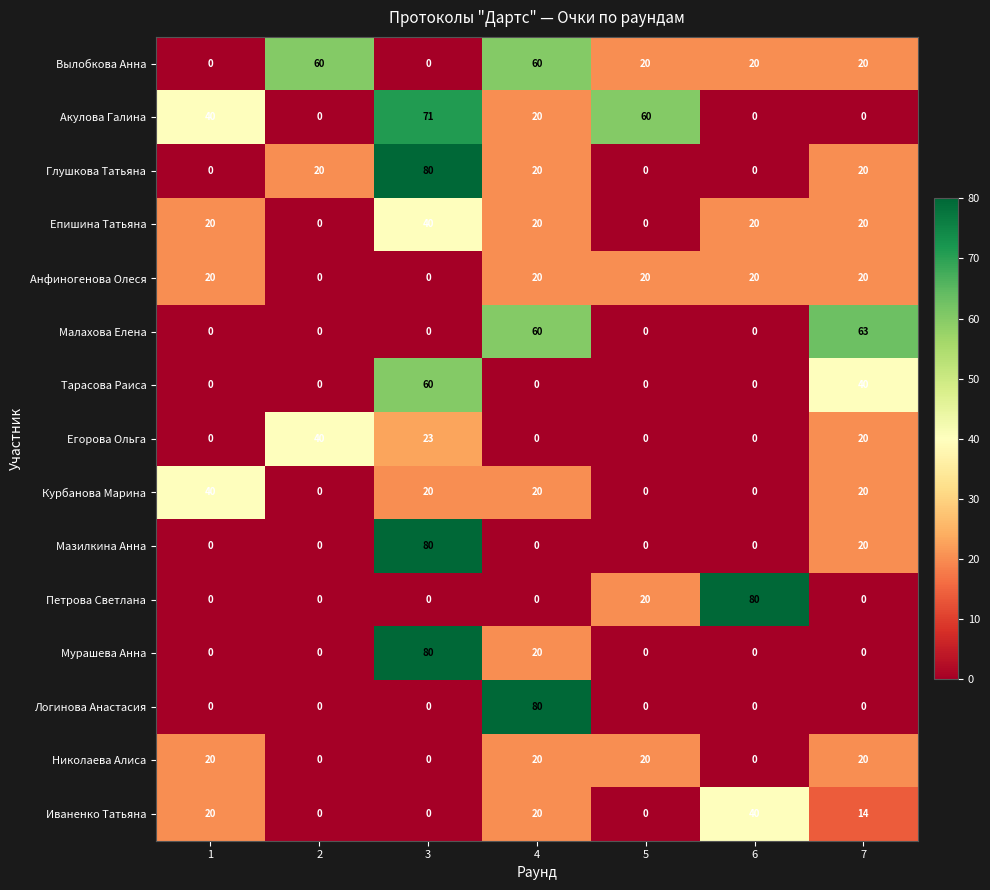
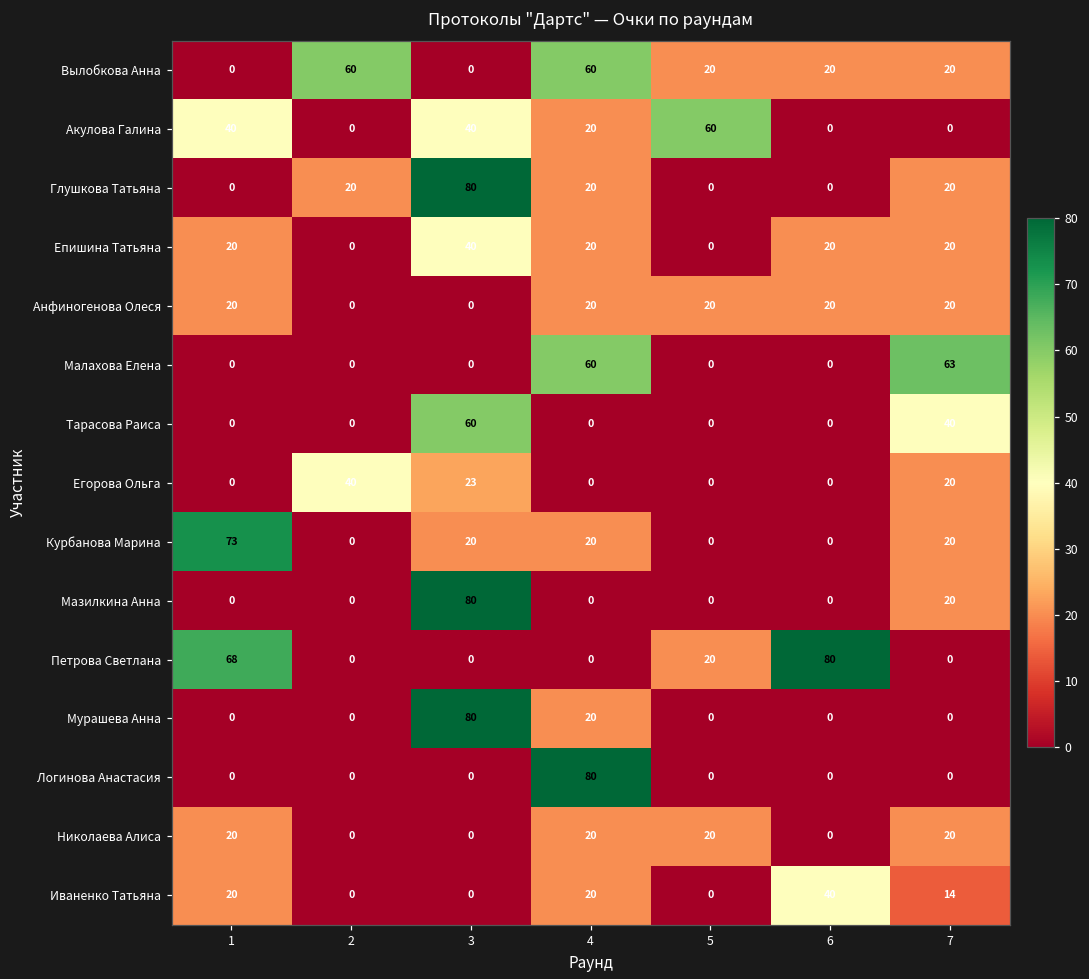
  {
    "Вылобкова Анна": {
      "1": 0,
      "2": 60,
      "3": 0,
      "4": 60,
      "5": 20,
      "6": 20,
      "7": 20
    },
    "Акулова Галина": {
      "1": 40,
      "2": 0,
-     "3": 71,
+     "3": 40,
      "4": 20,
      "5": 60,
      "6": 0,
      "7": 0
    },
    "Глушкова Татьяна": {
      "1": 0,
      "2": 20,
      "3": 80,
      "4": 20,
      "5": 0,
      "6": 0,
      "7": 20
    },
    "Епишина Татьяна": {
      "1": 20,
      "2": 0,
      "3": 40,
      "4": 20,
      "5": 0,
      "6": 20,
      "7": 20
    },
    "Анфиногенова Олеся": {
      "1": 20,
      "2": 0,
      "3": 0,
      "4": 20,
      "5": 20,
      "6": 20,
      "7": 20
    },
    "Малахова Елена": {
      "1": 0,
      "2": 0,
      "3": 0,
      "4": 60,
      "5": 0,
      "6": 0,
      "7": 63
    },
    "Тарасова Раиса": {
      "1": 0,
      "2": 0,
      "3": 60,
      "4": 0,
      "5": 0,
      "6": 0,
      "7": 40
    },
    "Егорова Ольга": {
      "1": 0,
      "2": 40,
      "3": 23,
      "4": 0,
      "5": 0,
      "6": 0,
      "7": 20
    },
    "Курбанова Марина": {
-     "1": 40,
+     "1": 73,
      "2": 0,
      "3": 20,
      "4": 20,
      "5": 0,
      "6": 0,
      "7": 20
    },
    "Мазилкина Анна": {
      "1": 0,
      "2": 0,
      "3": 80,
      "4": 0,
      "5": 0,
      "6": 0,
      "7": 20
    },
    "Петрова Светлана": {
-     "1": 0,
+     "1": 68,
      "2": 0,
      "3": 0,
      "4": 0,
      "5": 20,
      "6": 80,
      "7": 0
    },
    "Мурашева Анна": {
      "1": 0,
      "2": 0,
      "3": 80,
      "4": 20,
      "5": 0,
      "6": 0,
      "7": 0
    },
    "Логинова Анастасия": {
      "1": 0,
      "2": 0,
      "3": 0,
      "4": 80,
      "5": 0,
      "6": 0,
      "7": 0
    },
    "Николаева Алиса": {
      "1": 20,
      "2": 0,
      "3": 0,
      "4": 20,
      "5": 20,
      "6": 0,
      "7": 20
    },
    "Иваненко Татьяна": {
      "1": 20,
      "2": 0,
      "3": 0,
      "4": 20,
      "5": 0,
      "6": 40,
      "7": 14
    }
  }
